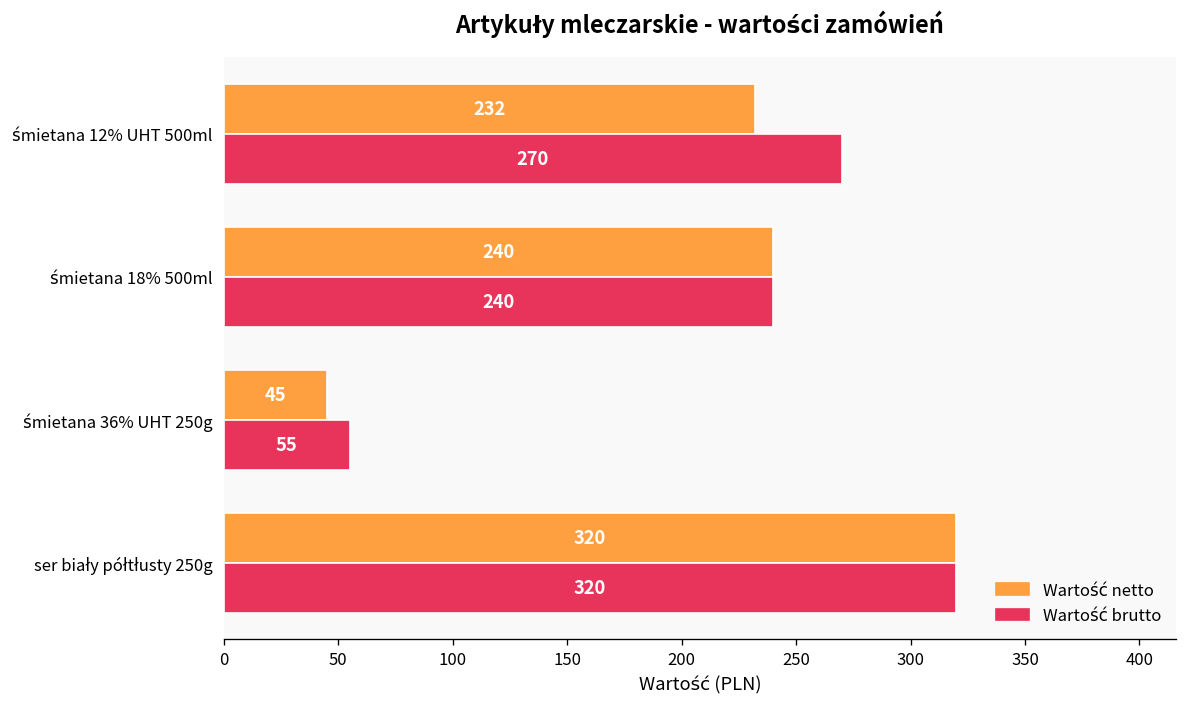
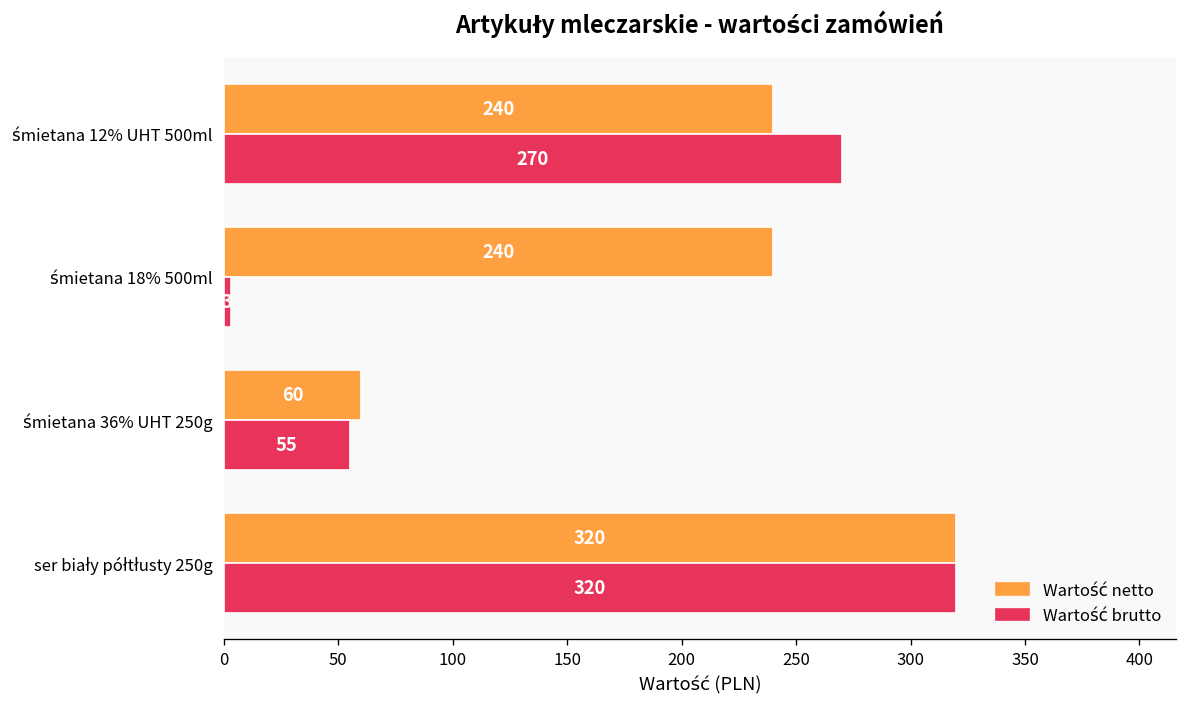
  {
    "Wartość netto": {
-     "śmietana 12% UHT 500ml": 232,
+     "śmietana 12% UHT 500ml": 240,
      "śmietana 18% 500ml": 240,
-     "śmietana 36% UHT 250g": 45,
+     "śmietana 36% UHT 250g": 60,
      "ser biały półtłusty 250g": 320
    },
    "Wartość brutto": {
-     "śmietana 18% 500ml": 240
+     "śmietana 18% 500ml": 3
    }
  }
